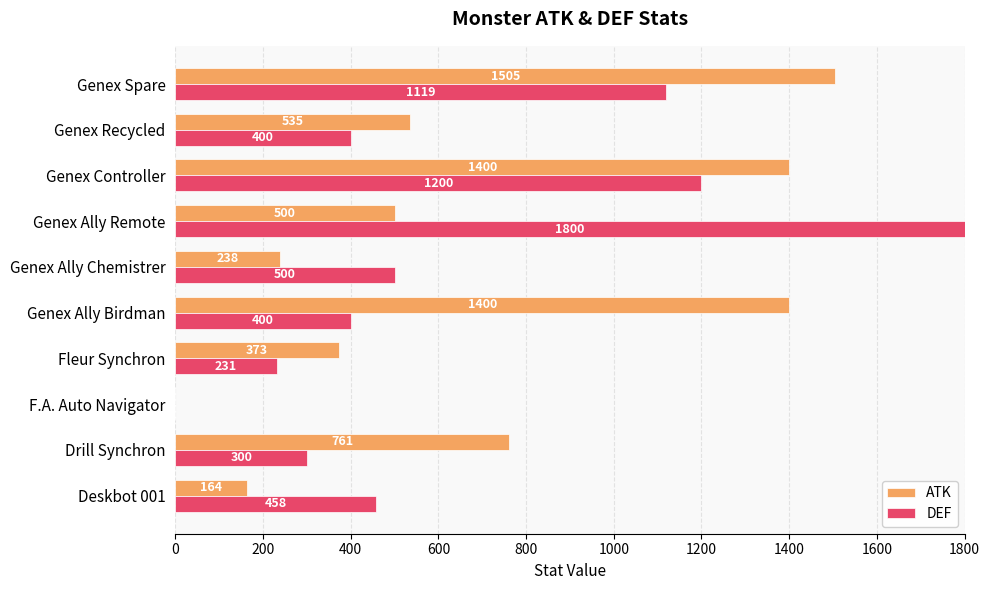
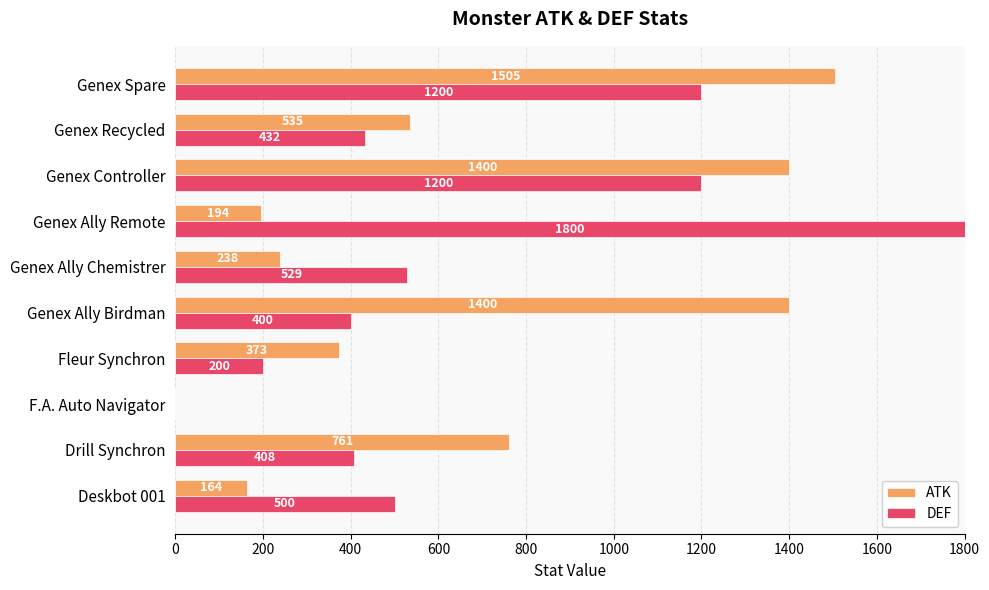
  {
    "ATK": {
      "Genex Spare": 1505,
      "Genex Recycled": 535,
      "Genex Controller": 1400,
-     "Genex Ally Remote": 500,
+     "Genex Ally Remote": 194,
      "Genex Ally Chemistrer": 238,
      "Genex Ally Birdman": 1400,
      "Fleur Synchron": 373,
      "Drill Synchron": 761,
      "Deskbot 001": 164
    },
    "DEF": {
-     "Genex Spare": 1119,
-     "Genex Recycled": 400,
+     "Genex Spare": 1200,
+     "Genex Recycled": 432,
      "Genex Controller": 1200,
      "Genex Ally Remote": 1800,
-     "Genex Ally Chemistrer": 500,
+     "Genex Ally Chemistrer": 529,
      "Genex Ally Birdman": 400,
-     "Fleur Synchron": 231,
-     "Drill Synchron": 300,
-     "Deskbot 001": 458
+     "Fleur Synchron": 200,
+     "Drill Synchron": 408,
+     "Deskbot 001": 500
    }
  }
